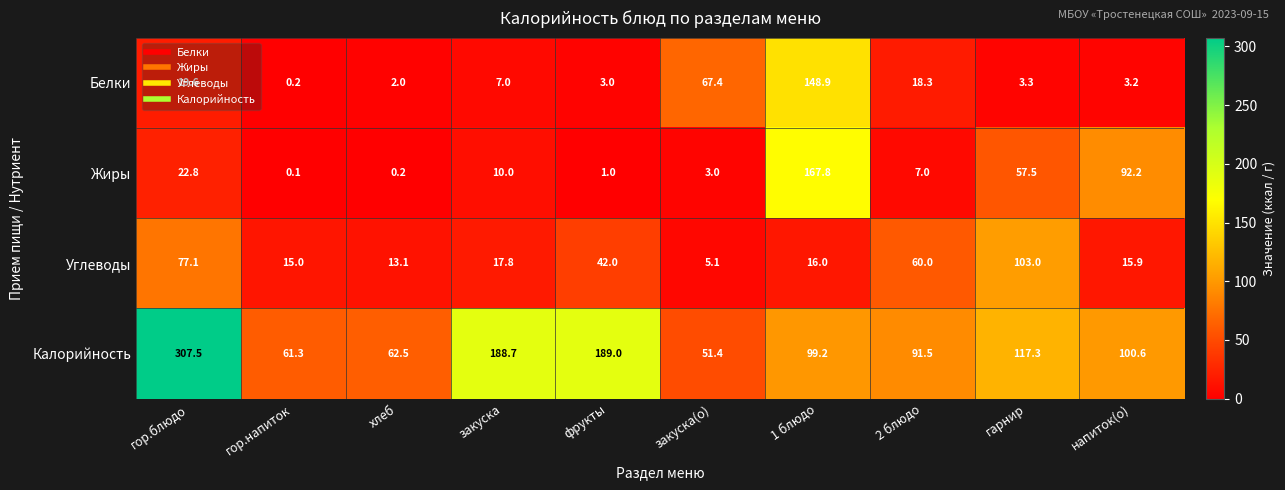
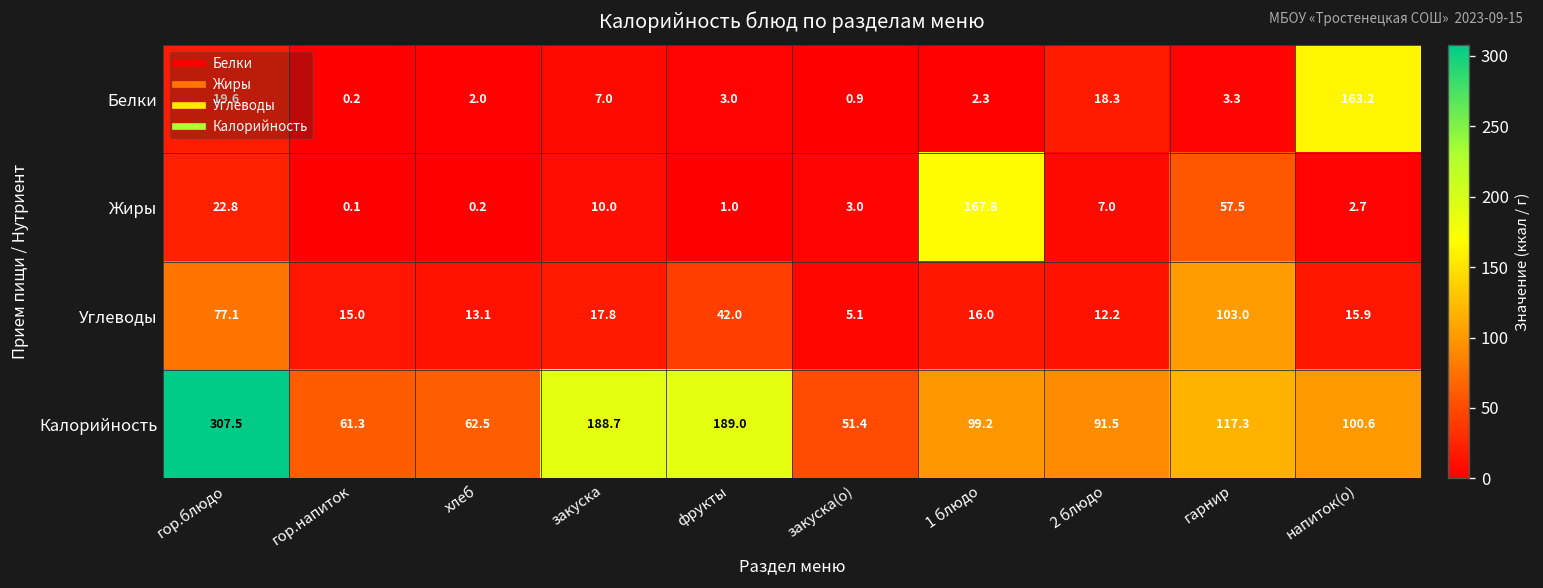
  {
    "Белки": {
      "гор.напиток": 0.2,
      "хлеб": 2.0,
      "закуска": 7.0,
      "фрукты": 3.0,
-     "закуска(о)": 67.4,
-     "1 блюдо": 148.9,
+     "закуска(о)": 0.9,
+     "1 блюдо": 2.3,
      "2 блюдо": 18.3,
      "гарнир": 3.3,
-     "напиток(о)": 3.2
+     "напиток(о)": 163.2
    },
    "Жиры": {
      "гор.блюдо": 22.8,
      "гор.напиток": 0.1,
      "хлеб": 0.2,
      "закуска": 10.0,
      "фрукты": 1.0,
      "закуска(о)": 3.0,
      "1 блюдо": 167.8,
      "2 блюдо": 7.0,
      "гарнир": 57.5,
-     "напиток(о)": 92.2
+     "напиток(о)": 2.7
    },
    "Углеводы": {
      "гор.блюдо": 77.1,
      "гор.напиток": 15.0,
      "хлеб": 13.1,
      "закуска": 17.8,
      "фрукты": 42.0,
      "закуска(о)": 5.1,
      "1 блюдо": 16.0,
-     "2 блюдо": 60.0,
+     "2 блюдо": 12.2,
      "гарнир": 103.0,
      "напиток(о)": 15.9
    },
    "Калорийность": {
      "гор.блюдо": 307.5,
      "гор.напиток": 61.3,
      "хлеб": 62.5,
      "закуска": 188.7,
      "фрукты": 189.0,
      "закуска(о)": 51.4,
      "1 блюдо": 99.2,
      "2 блюдо": 91.5,
      "гарнир": 117.3,
      "напиток(о)": 100.6
    }
  }
